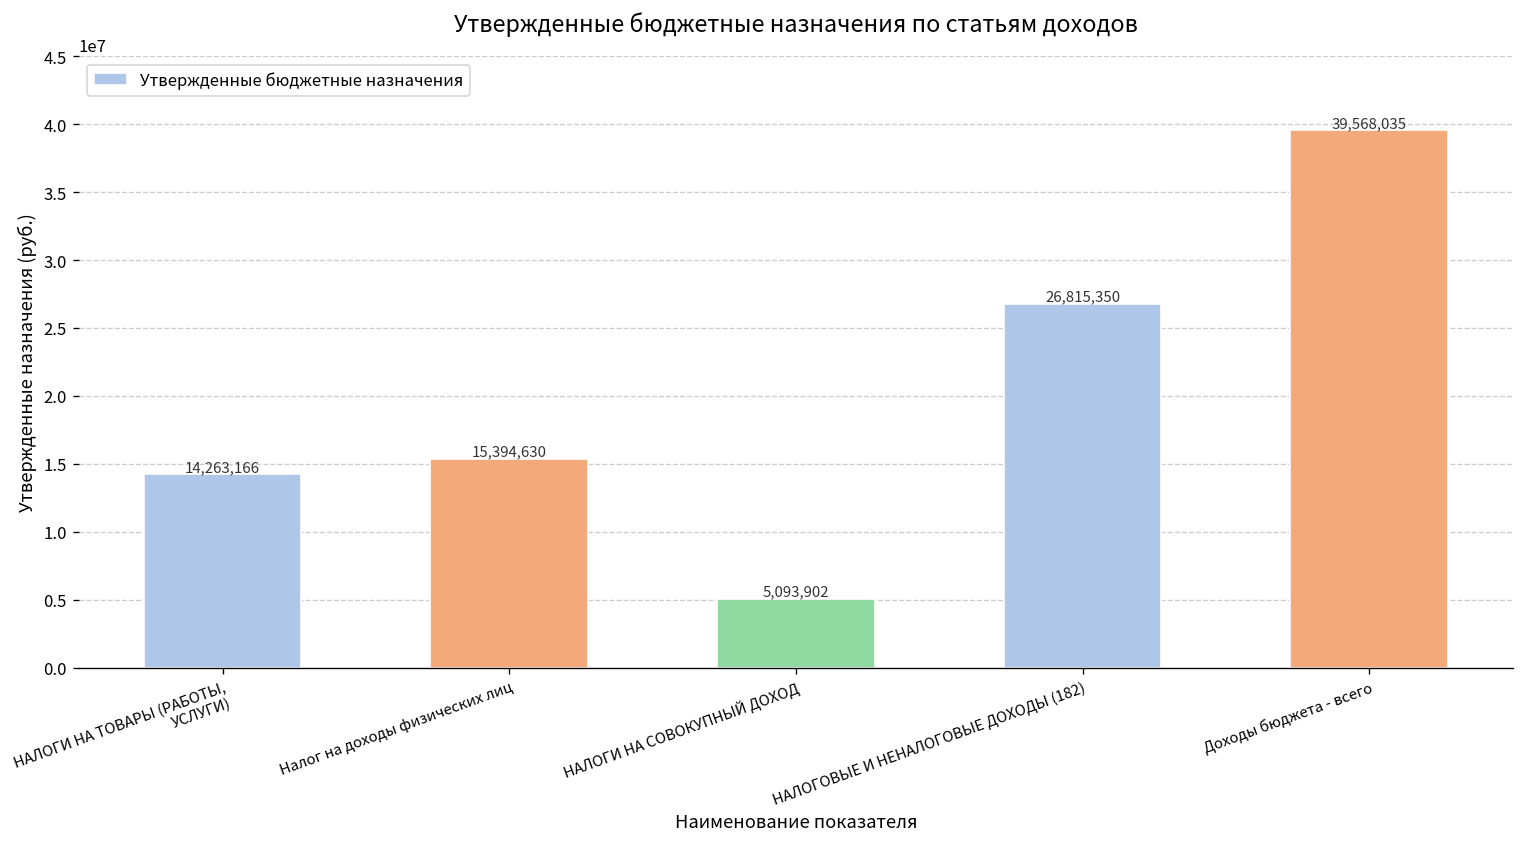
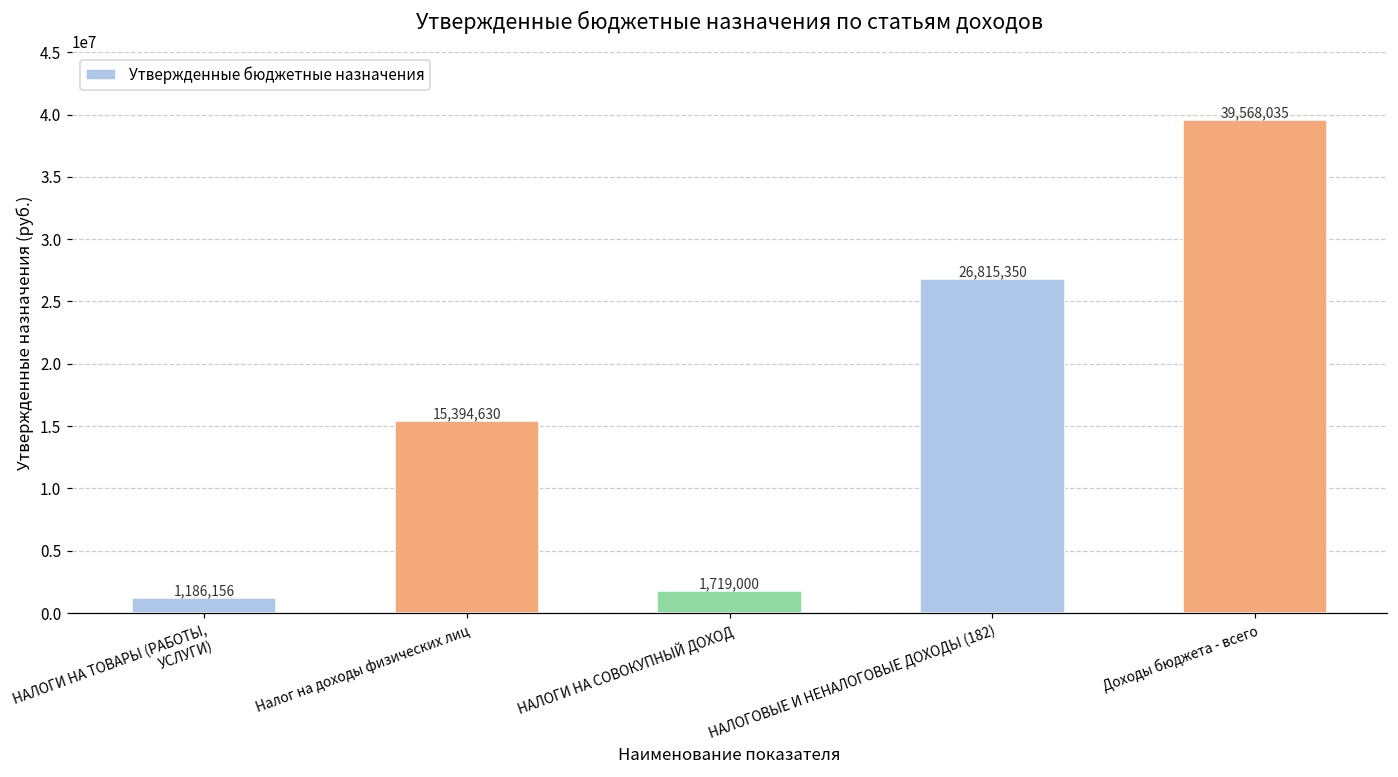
  {
-   "НАЛОГИ НА ТОВАРЫ (РАБОТЫ, УСЛУГИ)": "14,263,166",
+   "НАЛОГИ НА ТОВАРЫ (РАБОТЫ, УСЛУГИ)": "1,186,156",
    "Налог на доходы физических лиц": "15,394,630",
-   "НАЛОГИ НА СОВОКУПНЫЙ ДОХОД": "5,093,902",
+   "НАЛОГИ НА СОВОКУПНЫЙ ДОХОД": "1,719,000",
    "НАЛОГОВЫЕ И НЕНАЛОГОВЫЕ ДОХОДЫ (182)": "26,815,350",
    "Доходы бюджета - всего": "39,568,035"
  }
